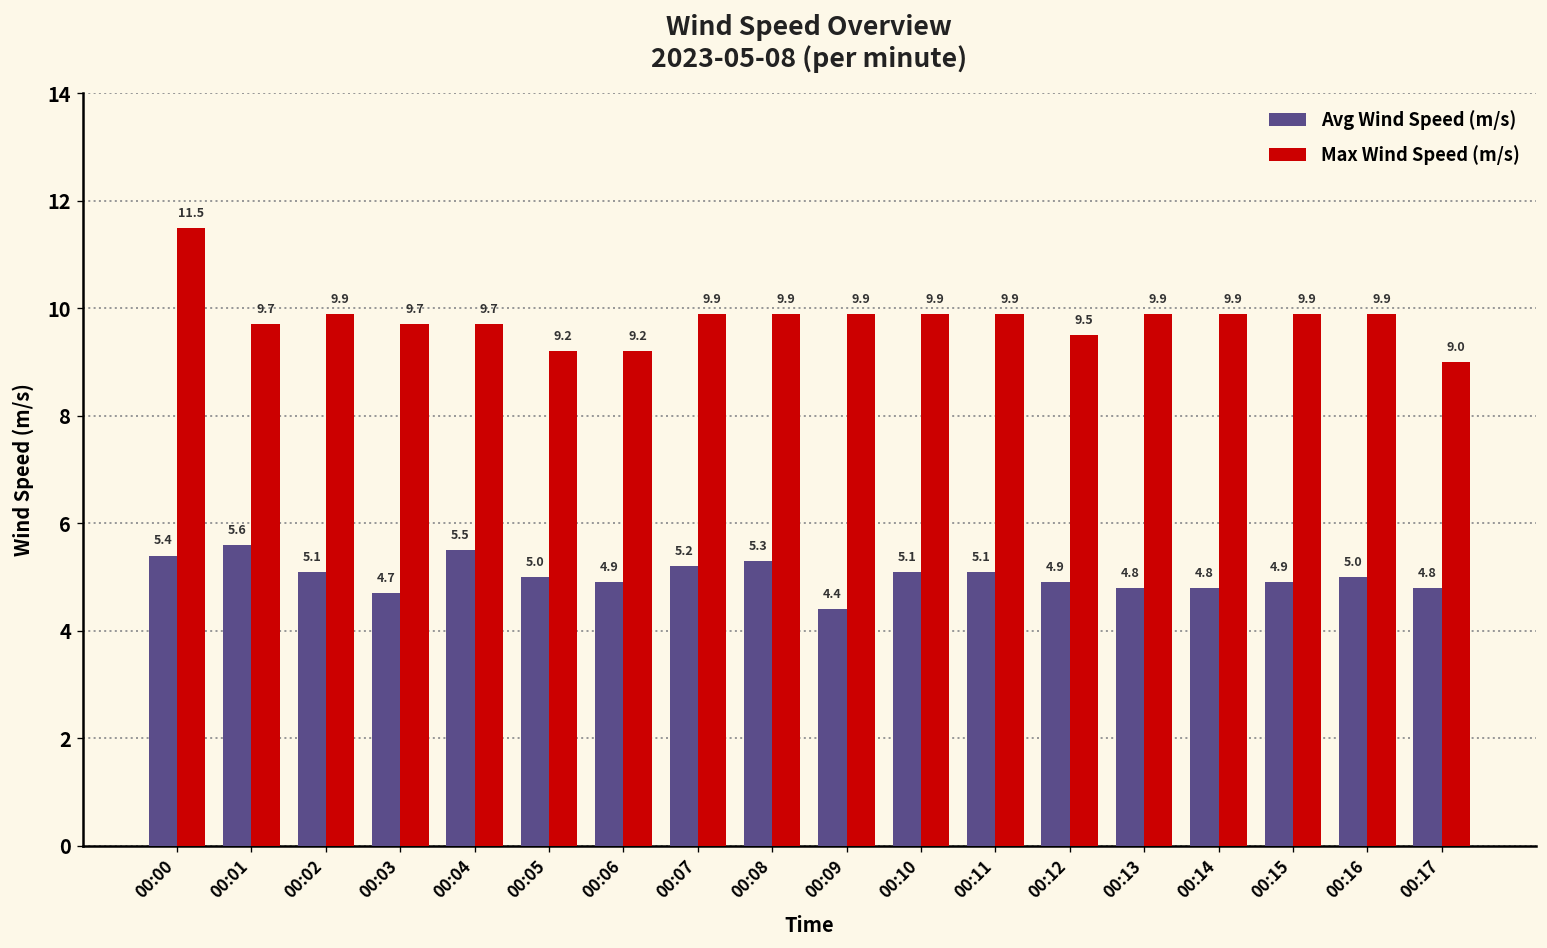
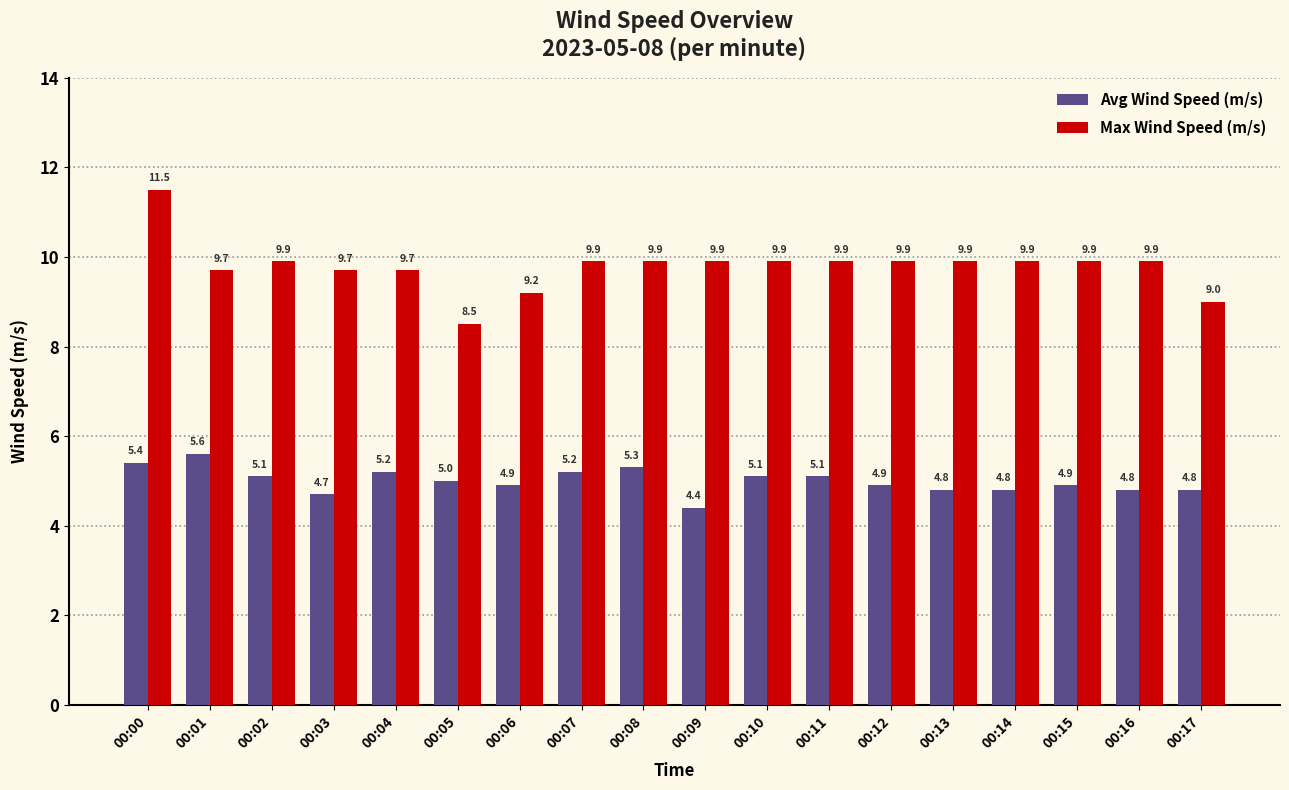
  {
    "Avg Wind Speed (m/s)": {
      "00:00": 5.4,
      "00:01": 5.6,
      "00:02": 5.1,
      "00:03": 4.7,
-     "00:04": 5.5,
+     "00:04": 5.2,
      "00:05": 5.0,
      "00:06": 4.9,
      "00:07": 5.2,
      "00:08": 5.3,
      "00:09": 4.4,
      "00:10": 5.1,
      "00:11": 5.1,
      "00:12": 4.9,
      "00:13": 4.8,
      "00:14": 4.8,
      "00:15": 4.9,
-     "00:16": 5.0,
+     "00:16": 4.8,
      "00:17": 4.8
    },
    "Max Wind Speed (m/s)": {
      "00:00": 11.5,
      "00:01": 9.7,
      "00:02": 9.9,
      "00:03": 9.7,
      "00:04": 9.7,
-     "00:05": 9.2,
+     "00:05": 8.5,
      "00:06": 9.2,
      "00:07": 9.9,
      "00:08": 9.9,
      "00:09": 9.9,
      "00:10": 9.9,
      "00:11": 9.9,
-     "00:12": 9.5,
+     "00:12": 9.9,
      "00:13": 9.9,
      "00:14": 9.9,
      "00:15": 9.9,
      "00:16": 9.9,
      "00:17": 9.0
    }
  }
